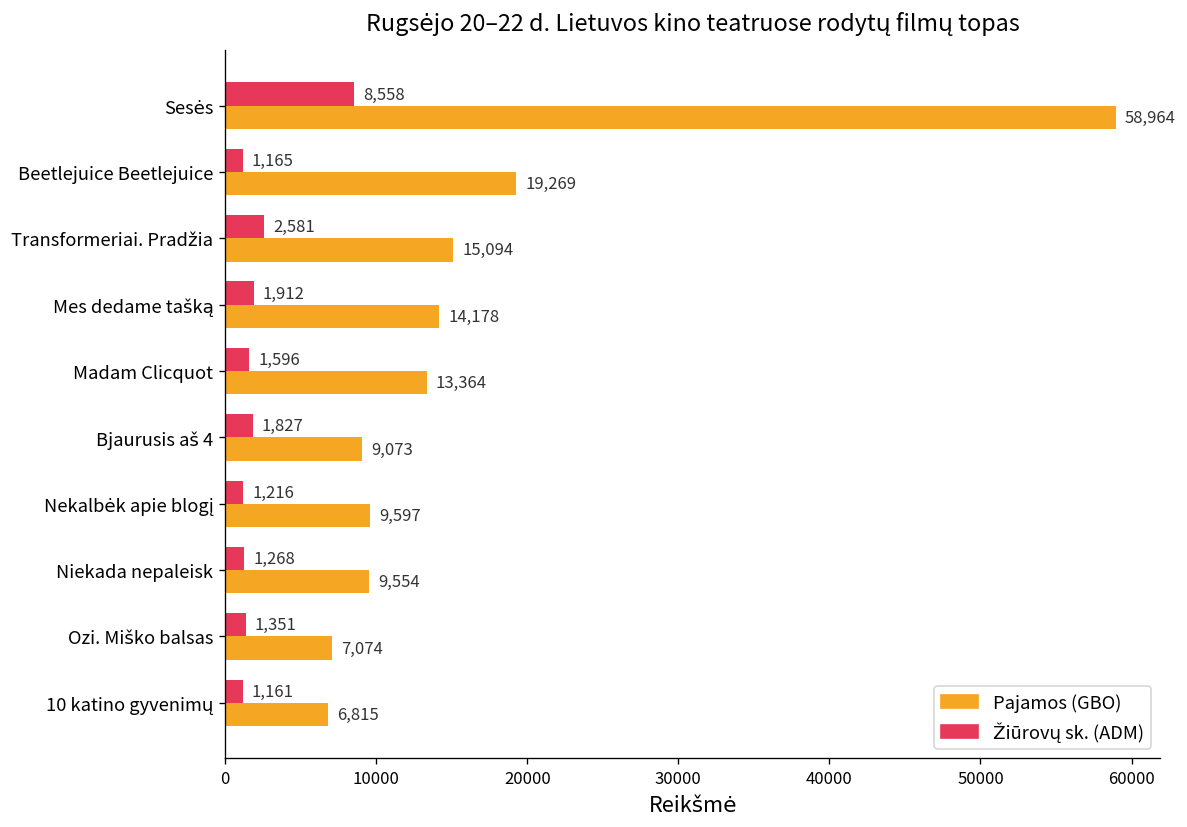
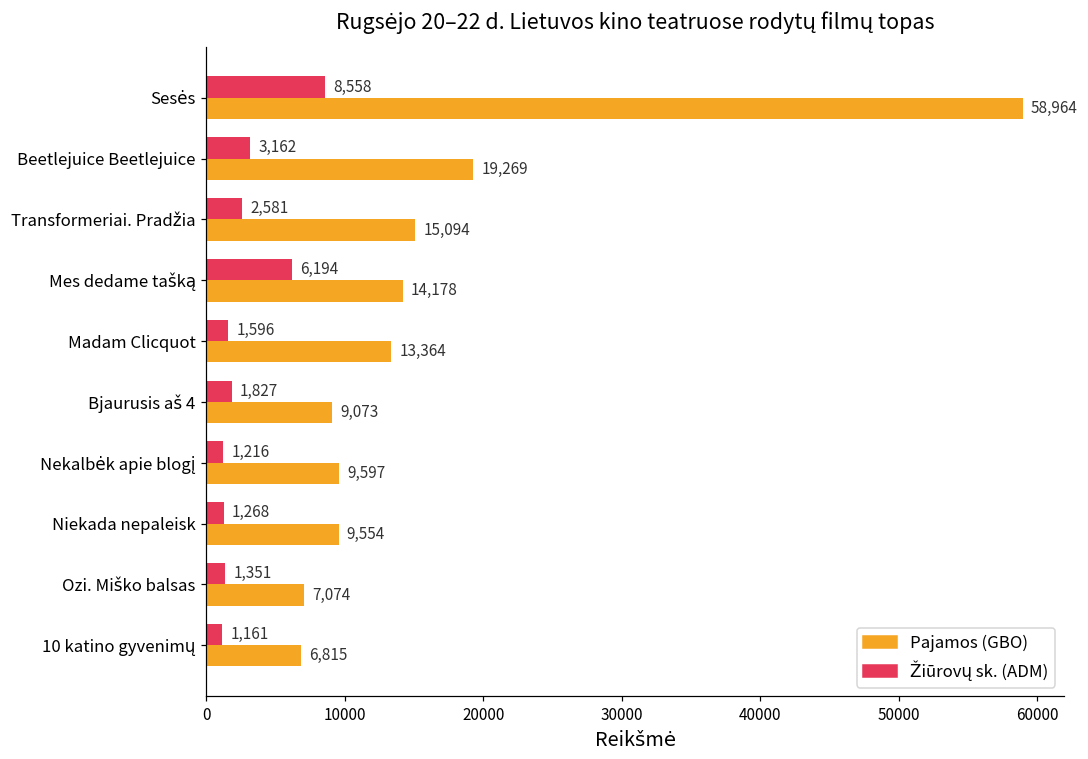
  {
    "Pajamos (GBO)": {
      "Sesės": "58,964",
      "Beetlejuice Beetlejuice": "19,269",
      "Transformeriai. Pradžia": "15,094",
      "Mes dedame tašką": "14,178",
      "Madam Clicquot": "13,364",
      "Bjaurusis aš 4": "9,073",
      "Nekalbėk apie blogį": "9,597",
      "Niekada nepaleisk": "9,554",
      "Ozi. Miško balsas": "7,074",
      "10 katino gyvenimų": "6,815"
    },
    "Žiūrovų sk. (ADM)": {
      "Sesės": "8,558",
-     "Beetlejuice Beetlejuice": "1,165",
+     "Beetlejuice Beetlejuice": "3,162",
      "Transformeriai. Pradžia": "2,581",
-     "Mes dedame tašką": "1,912",
+     "Mes dedame tašką": "6,194",
      "Madam Clicquot": "1,596",
      "Bjaurusis aš 4": "1,827",
      "Nekalbėk apie blogį": "1,216",
      "Niekada nepaleisk": "1,268",
      "Ozi. Miško balsas": "1,351",
      "10 katino gyvenimų": "1,161"
    }
  }
